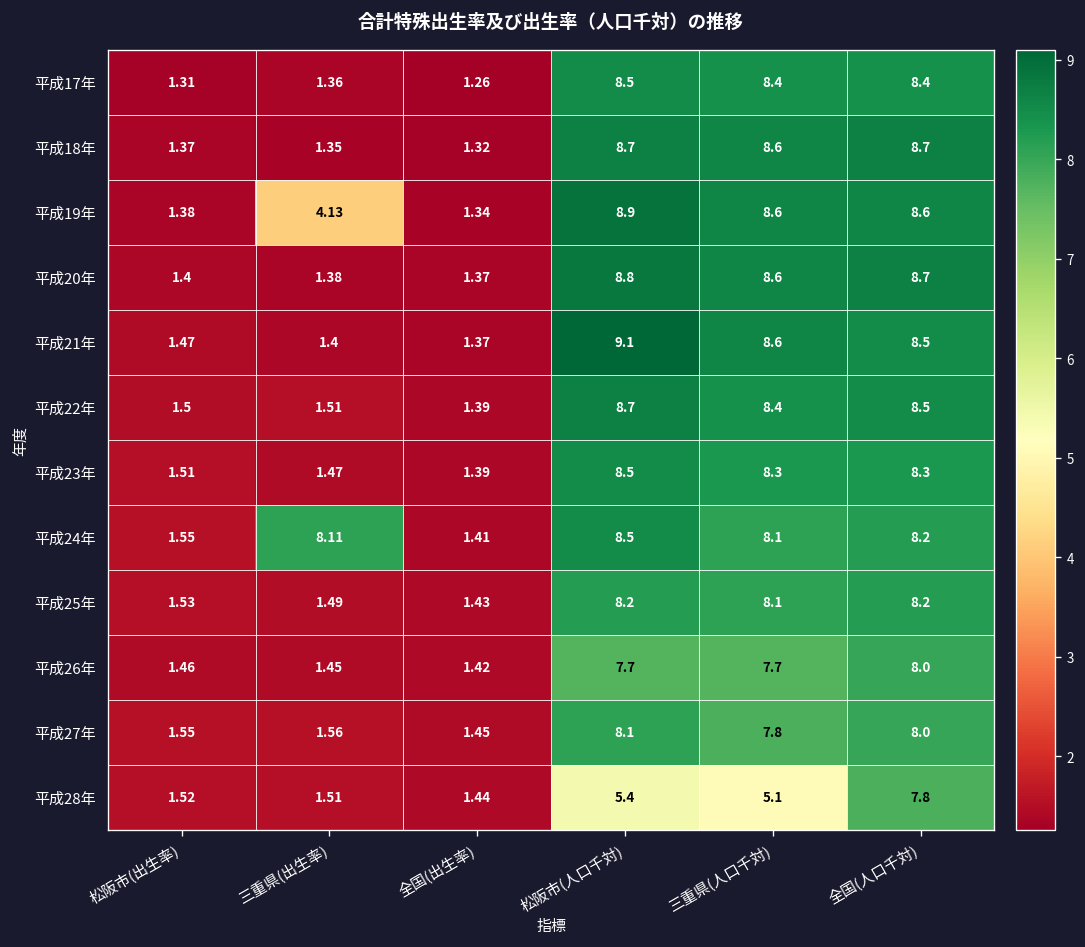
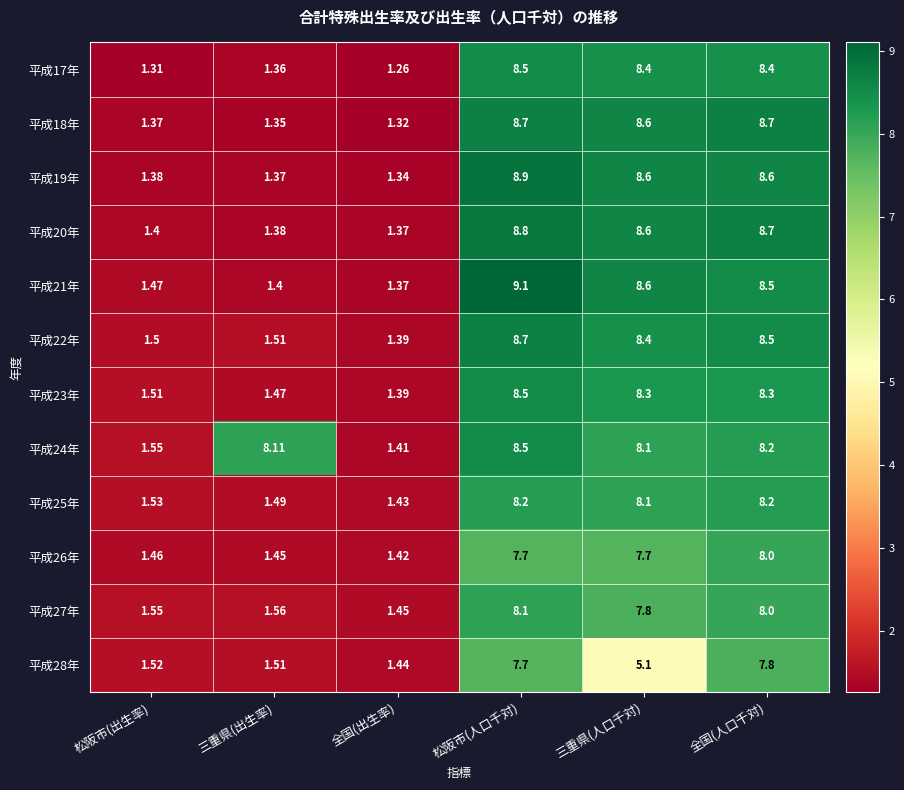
  {
    "平成17年": {
      "松阪市(出生率)": 1.31,
      "三重県(出生率)": 1.36,
      "全国(出生率)": 1.26,
      "松阪市(人口千対)": 8.5,
      "三重県(人口千対)": 8.4,
      "全国(人口千対)": 8.4
    },
    "平成18年": {
      "松阪市(出生率)": 1.37,
      "三重県(出生率)": 1.35,
      "全国(出生率)": 1.32,
      "松阪市(人口千対)": 8.7,
      "三重県(人口千対)": 8.6,
      "全国(人口千対)": 8.7
    },
    "平成19年": {
      "松阪市(出生率)": 1.38,
-     "三重県(出生率)": 4.13,
+     "三重県(出生率)": 1.37,
      "全国(出生率)": 1.34,
      "松阪市(人口千対)": 8.9,
      "三重県(人口千対)": 8.6,
      "全国(人口千対)": 8.6
    },
    "平成20年": {
      "松阪市(出生率)": 1.4,
      "三重県(出生率)": 1.38,
      "全国(出生率)": 1.37,
      "松阪市(人口千対)": 8.8,
      "三重県(人口千対)": 8.6,
      "全国(人口千対)": 8.7
    },
    "平成21年": {
      "松阪市(出生率)": 1.47,
      "三重県(出生率)": 1.4,
      "全国(出生率)": 1.37,
      "松阪市(人口千対)": 9.1,
      "三重県(人口千対)": 8.6,
      "全国(人口千対)": 8.5
    },
    "平成22年": {
      "松阪市(出生率)": 1.5,
      "三重県(出生率)": 1.51,
      "全国(出生率)": 1.39,
      "松阪市(人口千対)": 8.7,
      "三重県(人口千対)": 8.4,
      "全国(人口千対)": 8.5
    },
    "平成23年": {
      "松阪市(出生率)": 1.51,
      "三重県(出生率)": 1.47,
      "全国(出生率)": 1.39,
      "松阪市(人口千対)": 8.5,
      "三重県(人口千対)": 8.3,
      "全国(人口千対)": 8.3
    },
    "平成24年": {
      "松阪市(出生率)": 1.55,
      "三重県(出生率)": 8.11,
      "全国(出生率)": 1.41,
      "松阪市(人口千対)": 8.5,
      "三重県(人口千対)": 8.1,
      "全国(人口千対)": 8.2
    },
    "平成25年": {
      "松阪市(出生率)": 1.53,
      "三重県(出生率)": 1.49,
      "全国(出生率)": 1.43,
      "松阪市(人口千対)": 8.2,
      "三重県(人口千対)": 8.1,
      "全国(人口千対)": 8.2
    },
    "平成26年": {
      "松阪市(出生率)": 1.46,
      "三重県(出生率)": 1.45,
      "全国(出生率)": 1.42,
      "松阪市(人口千対)": 7.7,
      "三重県(人口千対)": 7.7,
      "全国(人口千対)": 8.0
    },
    "平成27年": {
      "松阪市(出生率)": 1.55,
      "三重県(出生率)": 1.56,
      "全国(出生率)": 1.45,
      "松阪市(人口千対)": 8.1,
      "三重県(人口千対)": 7.8,
      "全国(人口千対)": 8.0
    },
    "平成28年": {
      "松阪市(出生率)": 1.52,
      "三重県(出生率)": 1.51,
      "全国(出生率)": 1.44,
-     "松阪市(人口千対)": 5.4,
+     "松阪市(人口千対)": 7.7,
      "三重県(人口千対)": 5.1,
      "全国(人口千対)": 7.8
    }
  }
